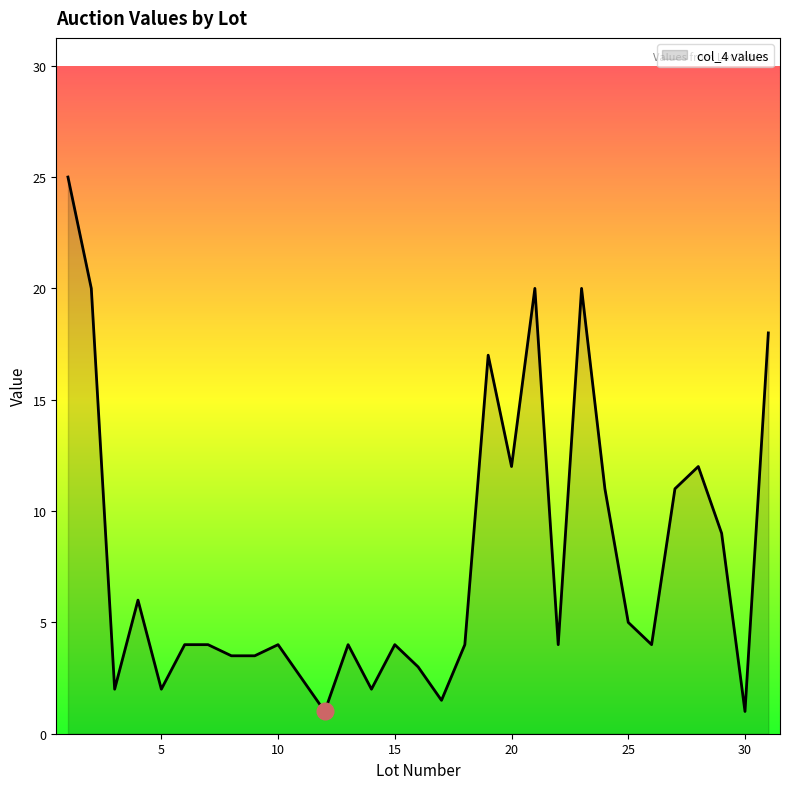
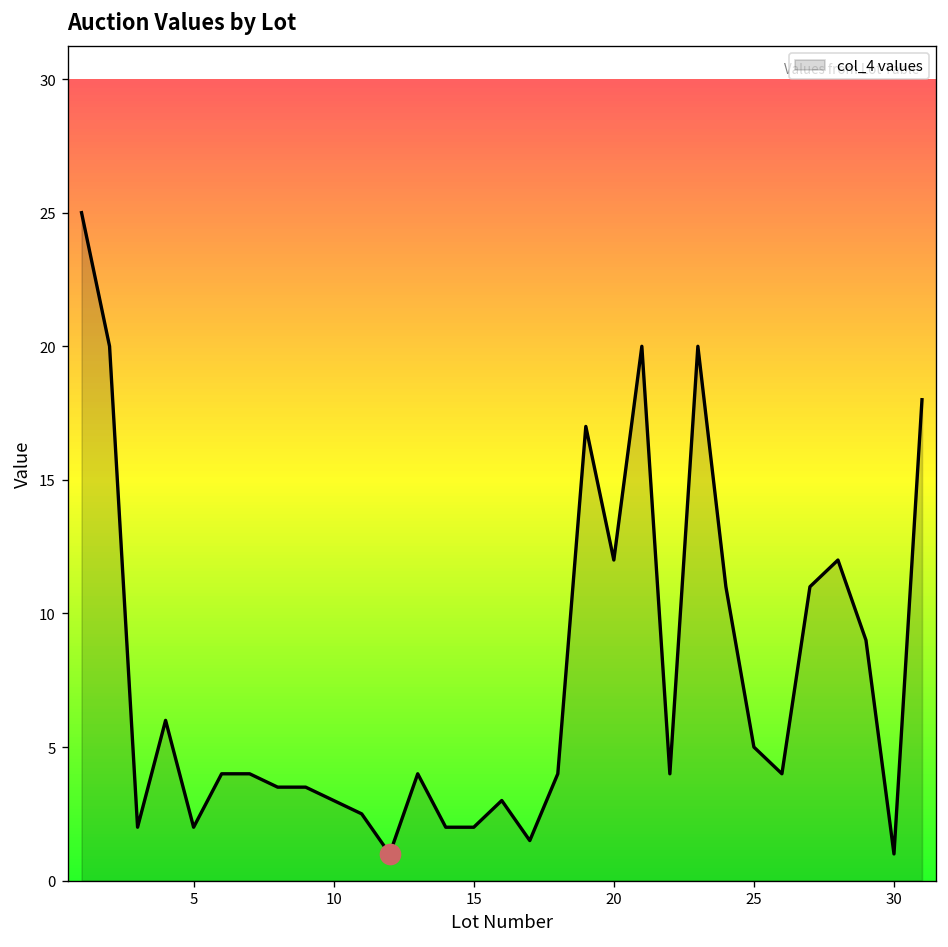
  {
    "col_4 values": {
      "5": 2,
-     "10": 4,
-     "15": 4,
+     "10": 3,
+     "15": 2,
      "20": 12,
      "25": 5,
      "30": 1
    }
  }
